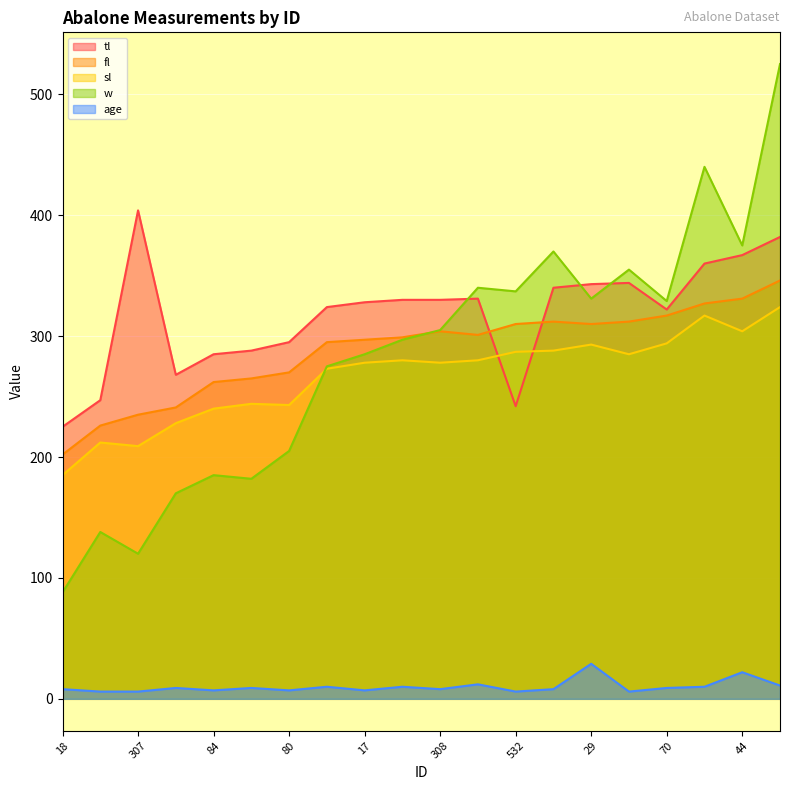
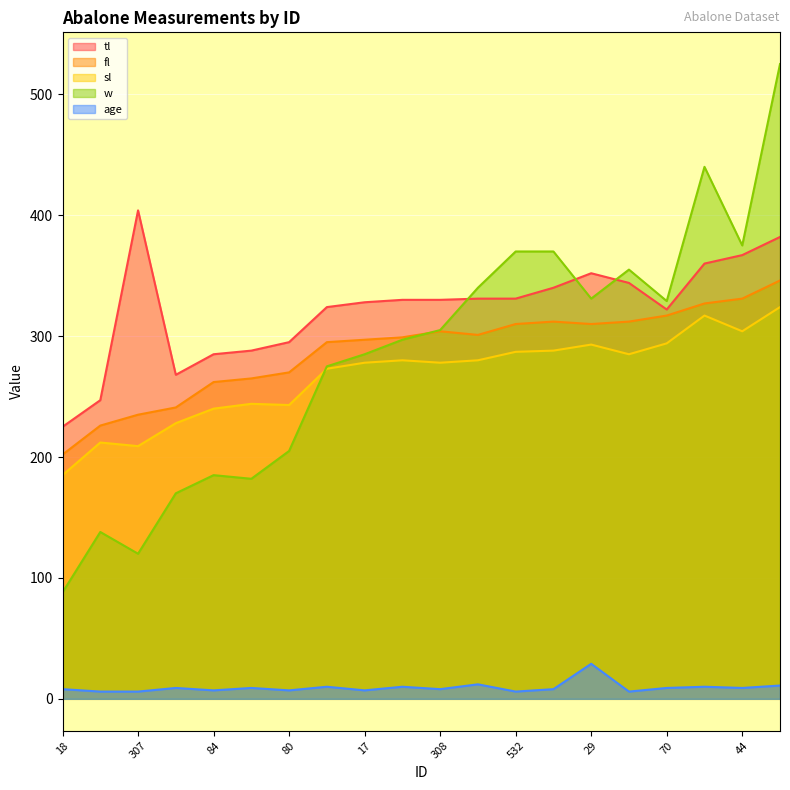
  {
    "tl": {
      "18": 225,
      "307": 404,
      "84": 285,
      "80": 295,
      "308": 330,
-     "532": 242,
-     "29": 343,
+     "532": 331,
+     "29": 352,
      "70": 322,
      "44": 367
    },
    "w": {
      "18": 88,
      "307": 120,
      "84": 185,
      "80": 205,
-     "532": 337,
+     "532": 370,
      "29": 331,
      "70": 329,
      "44": 375
    },
    "age": {
      "18": 8,
      "307": 6,
      "84": 7,
      "80": 7,
      "308": 8,
      "532": 6,
      "29": 29,
      "70": 9,
-     "44": 22
+     "44": 9
    }
  }
